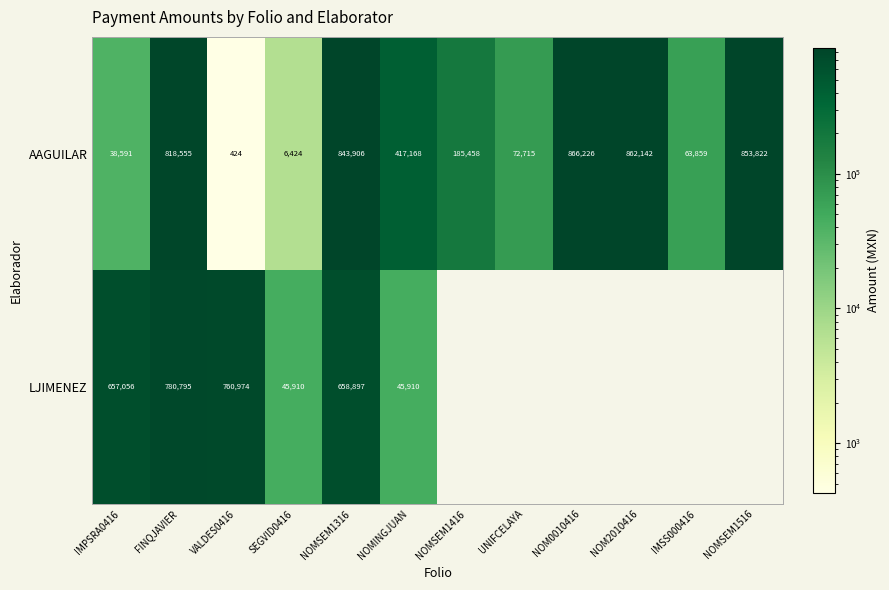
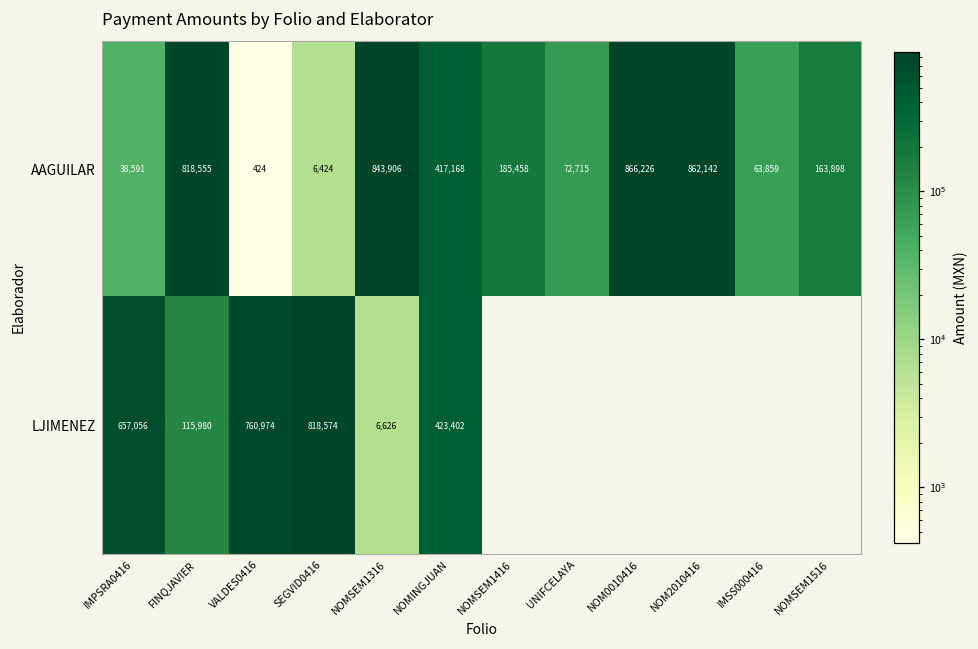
  {
    "AAGUILAR": {
      "IMPSRA0416": "38,591",
      "FINQJAVIER": "818,555",
      "VALDES0416": "424",
      "SEGVID0416": "6,424",
      "NOMSEM1316": "843,906",
      "NOMINGJUAN": "417,168",
      "NOMSEM1416": "185,458",
      "UNIFCELAYA": "72,715",
      "NOM0010416": "866,226",
      "NOM2010416": "862,142",
      "IMSS000416": "63,859",
-     "NOMSEM1516": "853,822"
+     "NOMSEM1516": "163,898"
    },
    "LJIMENEZ": {
      "IMPSRA0416": "657,056",
-     "FINQJAVIER": "780,795",
+     "FINQJAVIER": "115,980",
      "VALDES0416": "760,974",
-     "SEGVID0416": "45,910",
-     "NOMSEM1316": "658,897",
-     "NOMINGJUAN": "45,910"
+     "SEGVID0416": "818,574",
+     "NOMSEM1316": "6,626",
+     "NOMINGJUAN": "423,402"
    }
  }
